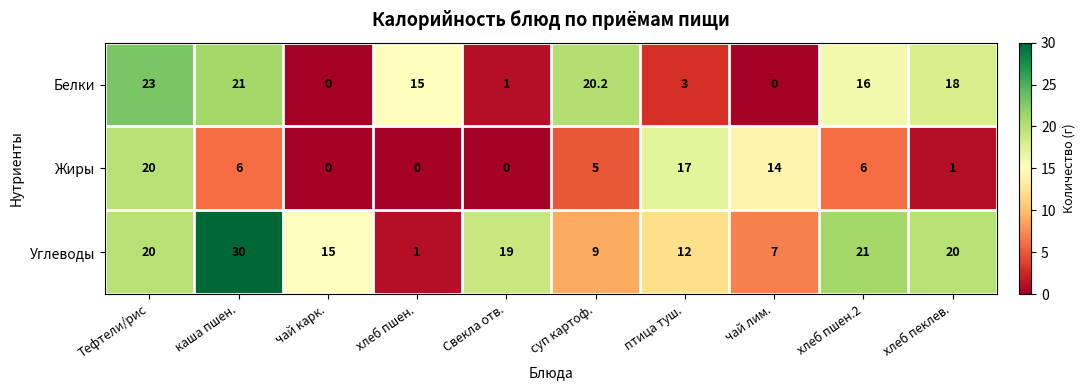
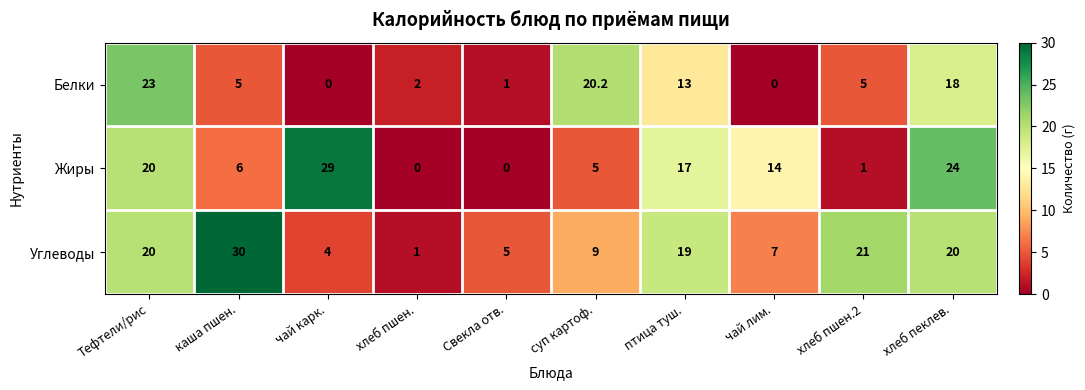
  {
    "Белки": {
      "Тефтели/рис": 23,
-     "каша пшен.": 21,
+     "каша пшен.": 5,
      "чай карк.": 0,
-     "хлеб пшен.": 15,
+     "хлеб пшен.": 2,
      "Свекла отв.": 1,
      "суп картоф.": 20.2,
-     "птица туш.": 3,
+     "птица туш.": 13,
      "чай лим.": 0,
-     "хлеб пшен.2": 16,
+     "хлеб пшен.2": 5,
      "хлеб пеклев.": 18
    },
    "Жиры": {
      "Тефтели/рис": 20,
      "каша пшен.": 6,
-     "чай карк.": 0,
+     "чай карк.": 29,
      "хлеб пшен.": 0,
      "Свекла отв.": 0,
      "суп картоф.": 5,
      "птица туш.": 17,
      "чай лим.": 14,
-     "хлеб пшен.2": 6,
-     "хлеб пеклев.": 1
+     "хлеб пшен.2": 1,
+     "хлеб пеклев.": 24
    },
    "Углеводы": {
      "Тефтели/рис": 20,
      "каша пшен.": 30,
-     "чай карк.": 15,
+     "чай карк.": 4,
      "хлеб пшен.": 1,
-     "Свекла отв.": 19,
+     "Свекла отв.": 5,
      "суп картоф.": 9,
-     "птица туш.": 12,
+     "птица туш.": 19,
      "чай лим.": 7,
      "хлеб пшен.2": 21,
      "хлеб пеклев.": 20
    }
  }
